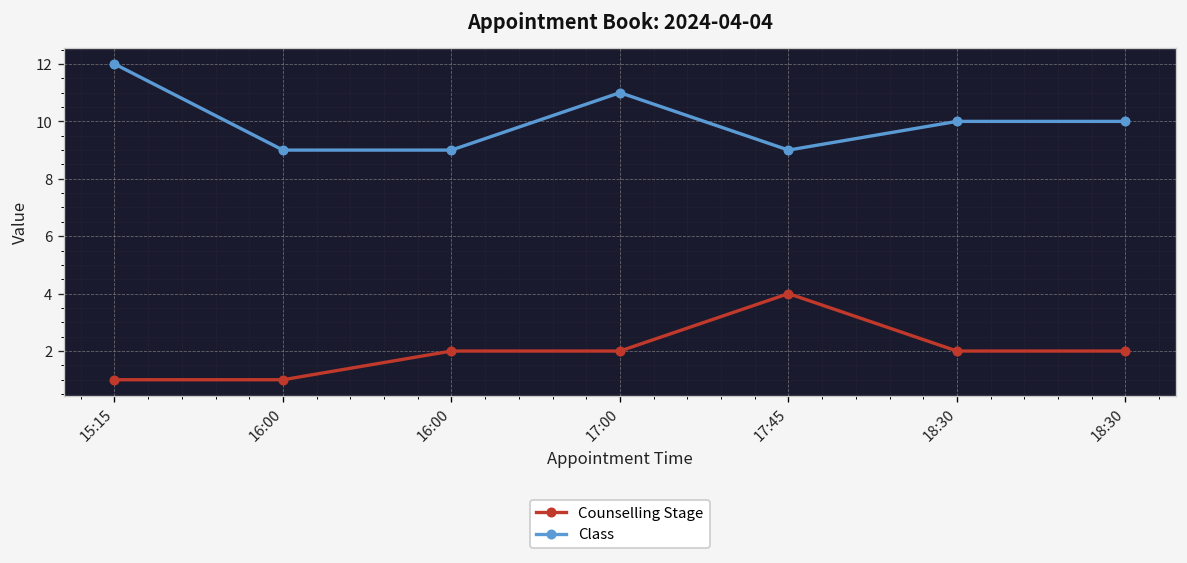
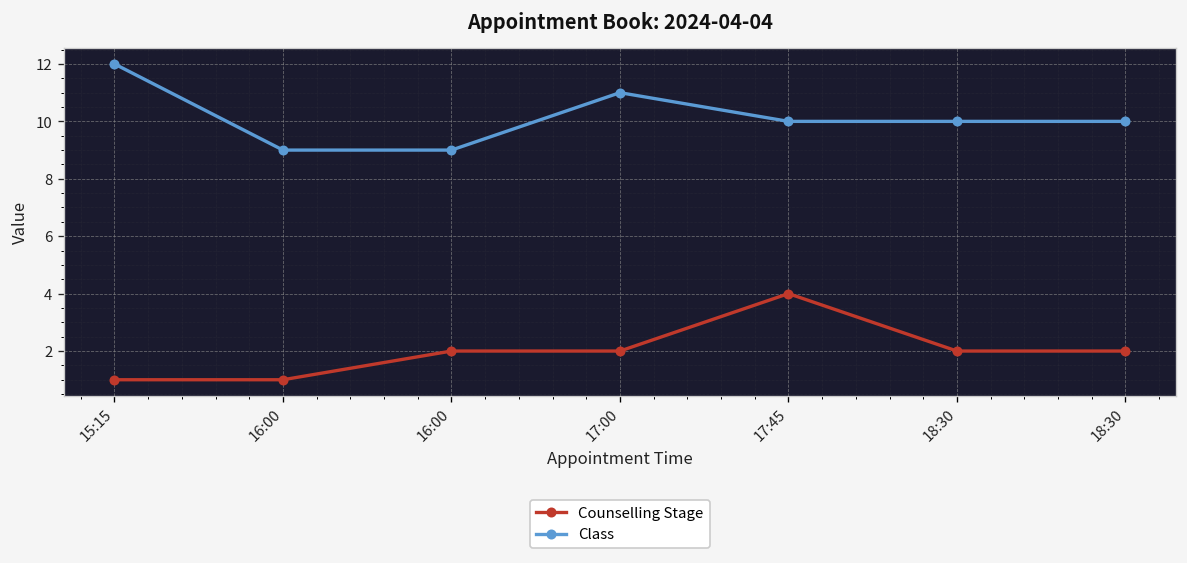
  {
    "Counselling Stage": {
      "15:15": 1,
      "17:00": 2,
      "17:45": 4
    },
    "Class": {
      "15:15": 12,
      "17:00": 11,
-     "17:45": 9
+     "17:45": 10
    }
  }
